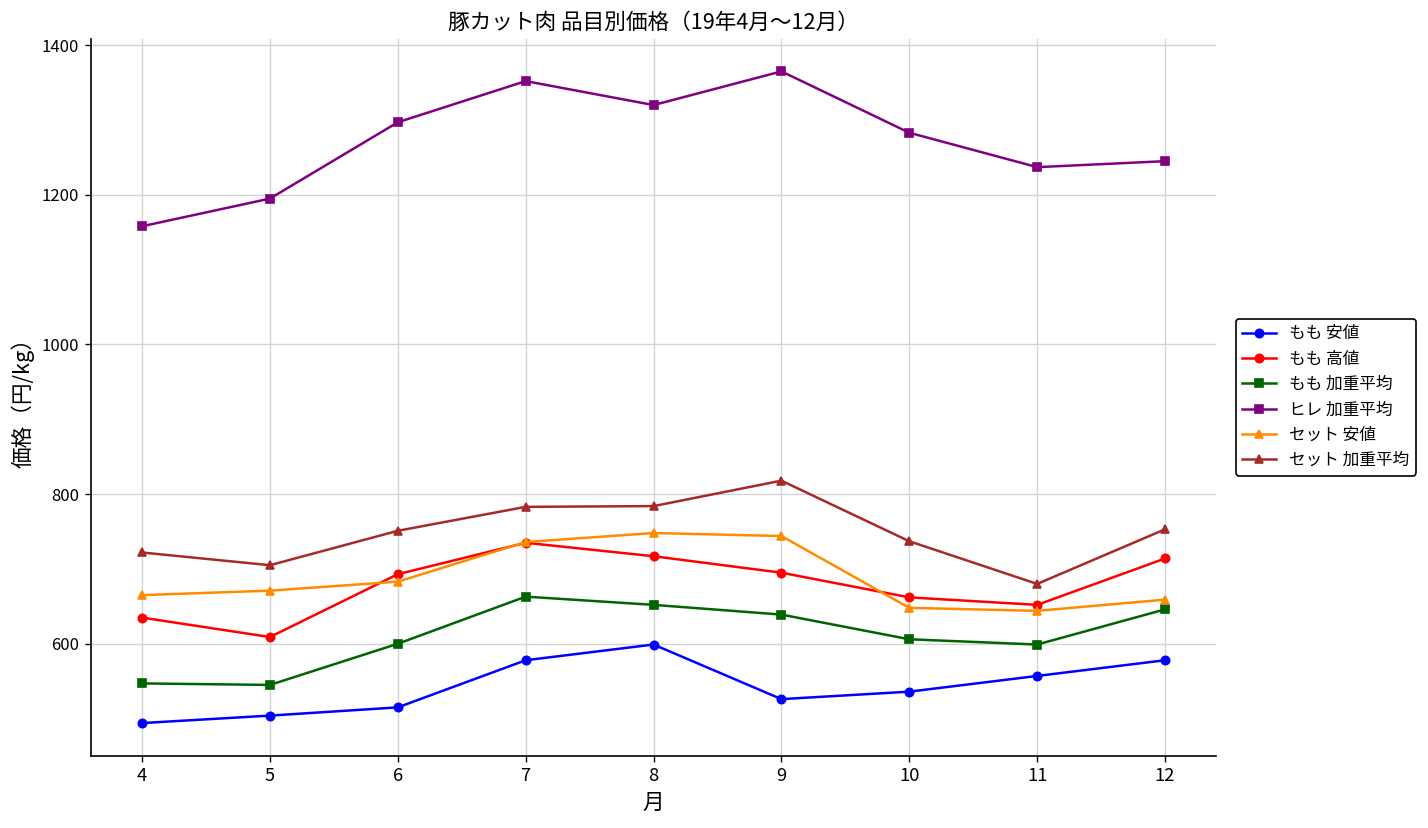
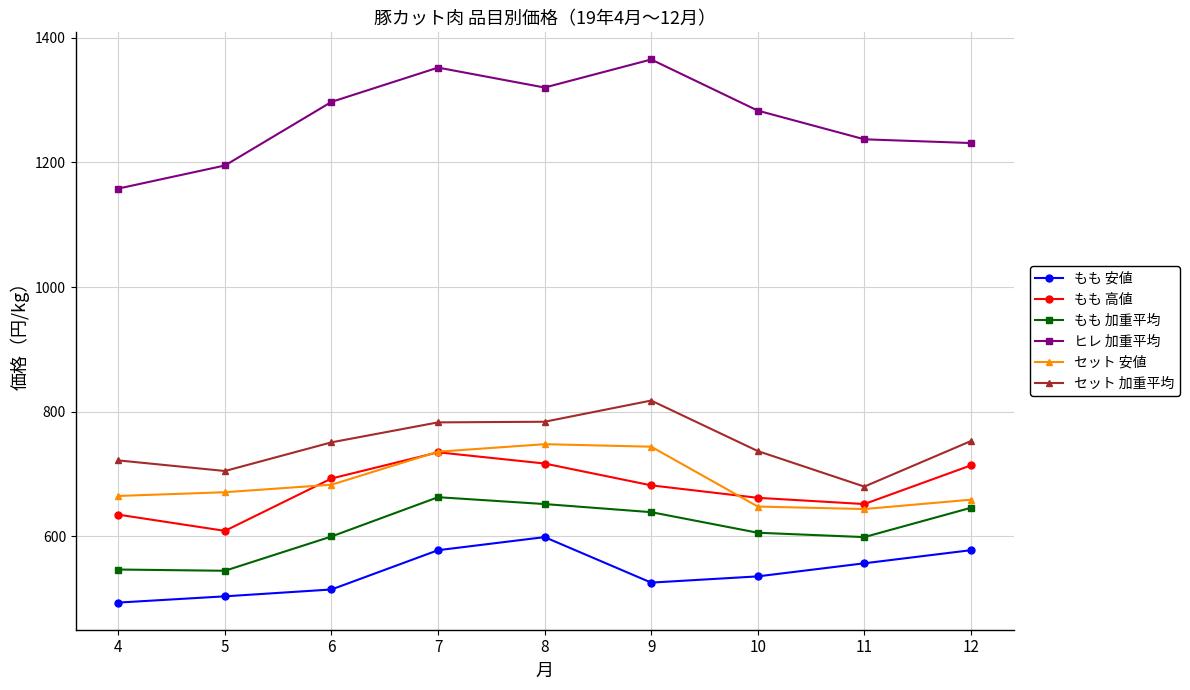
  {
    "もも 安値": {
      "4": 490,
      "5": 500,
      "6": 520,
      "7": 580,
      "8": 600,
      "9": 530,
      "10": 540,
      "11": 560,
      "12": 580
    },
    "もも 高値": {
      "4": 640,
      "5": 610,
      "6": 690,
      "8": 720,
-     "9": 700,
+     "9": 680,
      "10": 660,
      "11": 650,
      "12": 710
    },
    "もも 加重平均": {
      "4": 550,
      "5": 550,
      "6": 600,
      "7": 660,
      "8": 650,
      "9": 640,
      "10": 610,
      "11": 600,
      "12": 650
    },
    "ヒレ 加重平均": {
      "4": 1160,
      "5": 1200,
      "6": 1300,
      "7": 1350,
      "8": 1320,
      "9": 1370,
      "10": 1280,
      "11": 1240,
-     "12": 1250
+     "12": 1230
    },
    "セット 安値": {
      "4": 670,
      "5": 670,
      "6": 680,
      "8": 750,
      "9": 740,
      "10": 650,
      "11": 640,
      "12": 660
    },
    "セット 加重平均": {
      "4": 720,
      "5": 710,
      "6": 750,
      "7": 780,
      "8": 780,
      "9": 820,
      "10": 740,
      "11": 680,
      "12": 750
    }
  }
